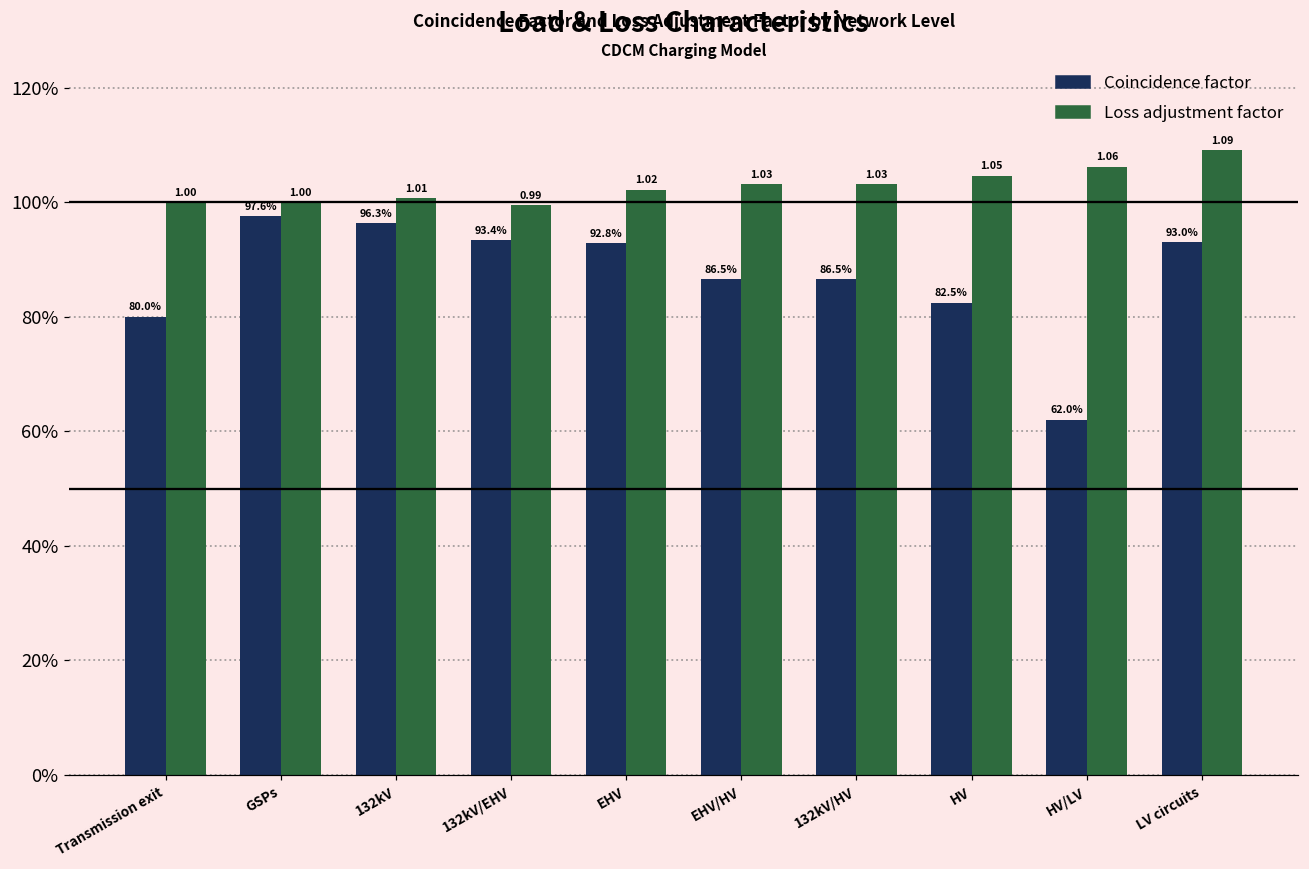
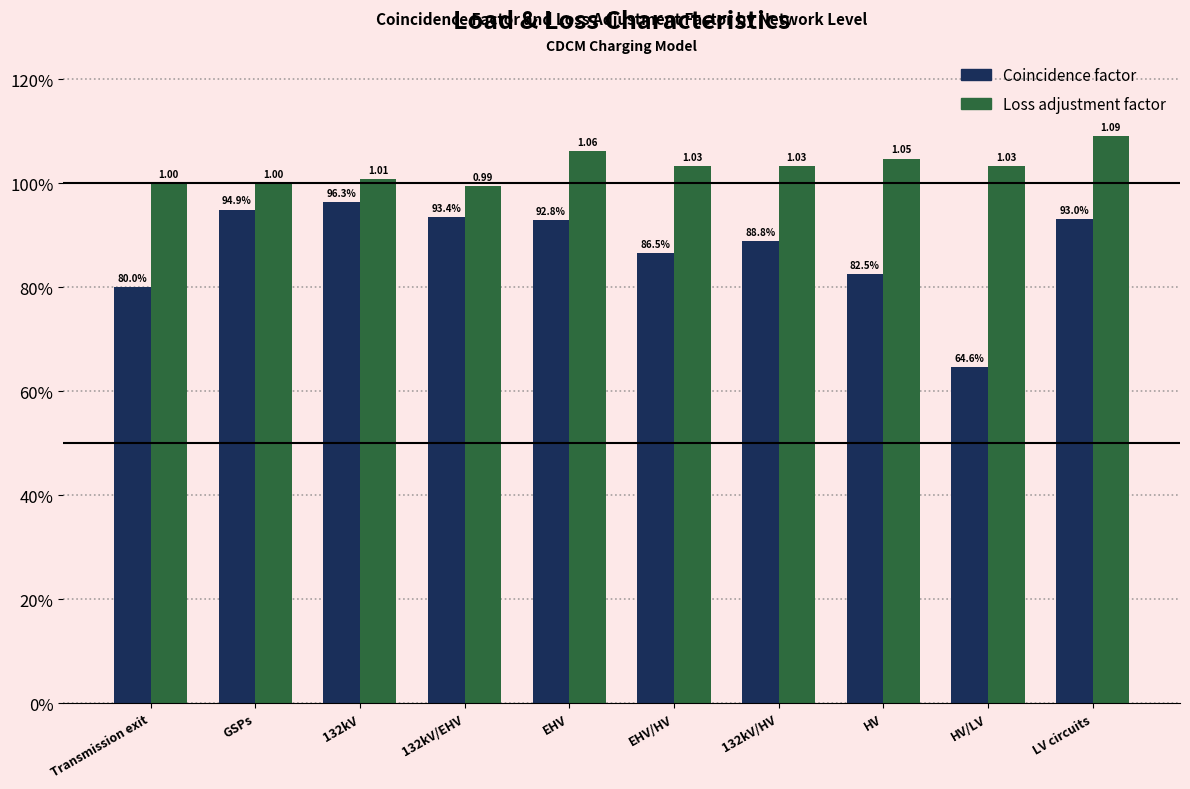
  {
    "Coincidence factor": {
      "Transmission exit": "80.0%",
-     "GSPs": "97.6%",
+     "GSPs": "94.9%",
      "132kV": "96.3%",
      "132kV/EHV": "93.4%",
      "EHV": "92.8%",
      "EHV/HV": "86.5%",
-     "132kV/HV": "86.5%",
+     "132kV/HV": "88.8%",
      "HV": "82.5%",
-     "HV/LV": "62.0%",
+     "HV/LV": "64.6%",
      "LV circuits": "93.0%"
    },
    "Loss adjustment factor": {
      "Transmission exit": "1.00",
      "GSPs": "1.00",
      "132kV": "1.01",
      "132kV/EHV": "0.99",
-     "EHV": "1.02",
+     "EHV": "1.06",
      "EHV/HV": "1.03",
      "132kV/HV": "1.03",
      "HV": "1.05",
-     "HV/LV": "1.06",
+     "HV/LV": "1.03",
      "LV circuits": "1.09"
    }
  }
